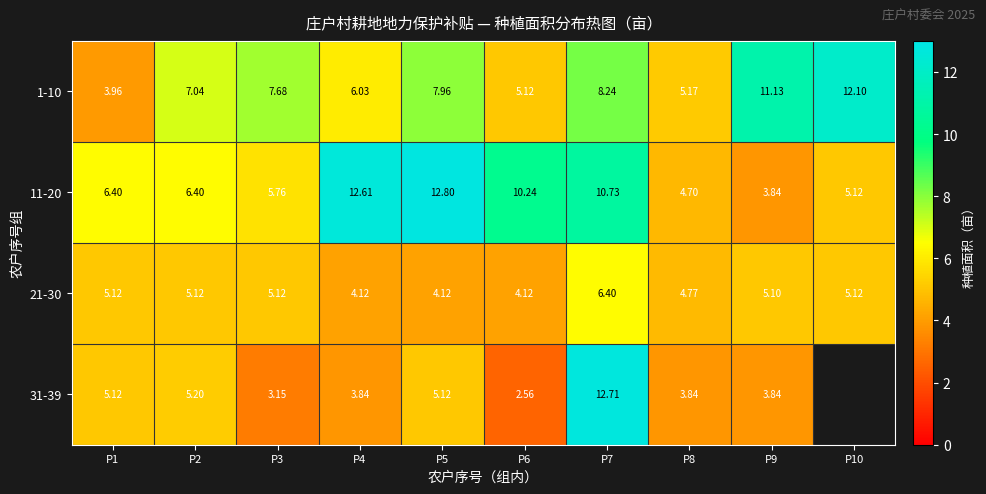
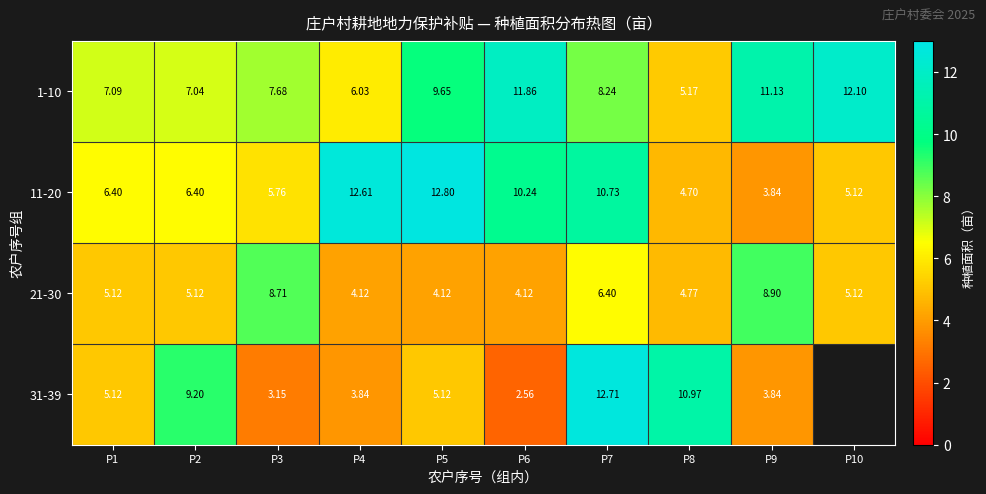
  {
    "1-10": {
-     "P1": 3.96,
+     "P1": 7.09,
      "P2": 7.04,
      "P3": 7.68,
      "P4": 6.03,
-     "P5": 7.96,
-     "P6": 5.12,
+     "P5": 9.65,
+     "P6": 11.86,
      "P7": 8.24,
      "P8": 5.17,
      "P9": 11.13,
      "P10": 12.10
    },
    "11-20": {
      "P1": 6.40,
      "P2": 6.40,
      "P3": 5.76,
      "P4": 12.61,
      "P5": 12.80,
      "P6": 10.24,
      "P7": 10.73,
      "P8": 4.70,
      "P9": 3.84,
      "P10": 5.12
    },
    "21-30": {
      "P1": 5.12,
      "P2": 5.12,
-     "P3": 5.12,
+     "P3": 8.71,
      "P4": 4.12,
      "P5": 4.12,
      "P6": 4.12,
      "P7": 6.40,
      "P8": 4.77,
-     "P9": 5.10,
+     "P9": 8.90,
      "P10": 5.12
    },
    "31-39": {
      "P1": 5.12,
-     "P2": 5.20,
+     "P2": 9.20,
      "P3": 3.15,
      "P4": 3.84,
      "P5": 5.12,
      "P6": 2.56,
      "P7": 12.71,
-     "P8": 3.84,
+     "P8": 10.97,
      "P9": 3.84
    }
  }
